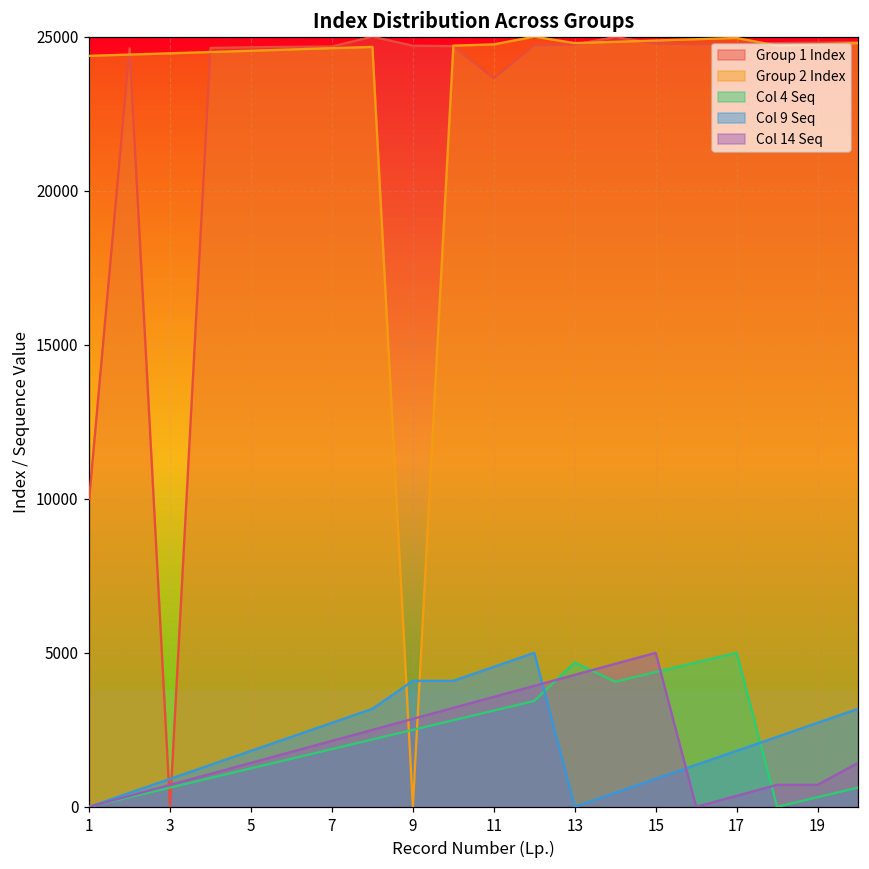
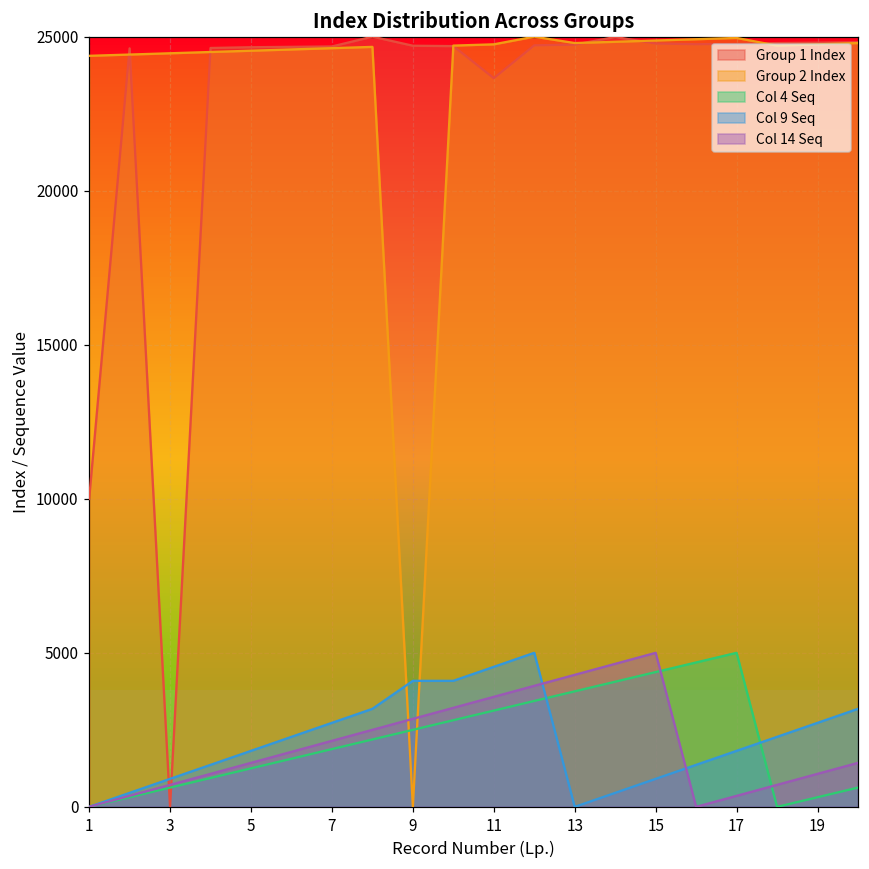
  {
    "Group 1 Index": {
      "1": 10000,
      "3": 0,
      "5": 24700,
      "9": 24700,
      "11": 23700,
      "15": 24800
    },
    "Group 2 Index": {
      "1": 24400,
      "3": 24500,
      "5": 24500,
      "9": 0,
      "11": 24800,
      "15": 24900,
      "17": 25000
    },
    "Col 4 Seq": {
      "5": 1300,
      "7": 1900,
      "9": 2500,
      "11": 3100,
-     "13": 4700,
+     "13": 3800,
      "15": 4400,
      "17": 5000,
      "19": 300
    },
    "Col 9 Seq": {
      "3": 900,
      "5": 1800,
      "7": 2700,
      "9": 4100,
      "11": 4500,
      "13": 0,
      "15": 900,
      "17": 1800,
      "19": 2700
    },
    "Col 14 Seq": {
      "5": 1400,
      "7": 2100,
      "9": 2900,
      "11": 3600,
      "13": 4300,
      "15": 5000,
      "17": 400,
-     "19": 700
+     "19": 1100
    }
  }
